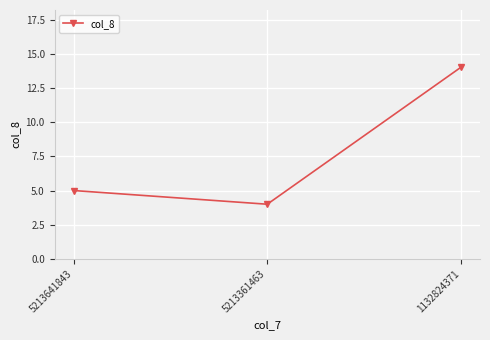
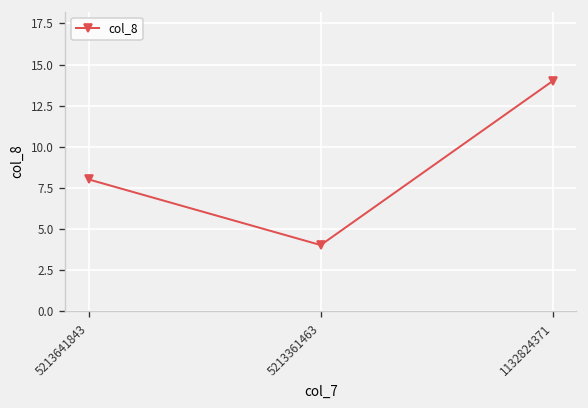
  {
-   "5213641843": 5,
+   "5213641843": 8,
    "5213361463": 4,
    "1132824371": 14
  }
